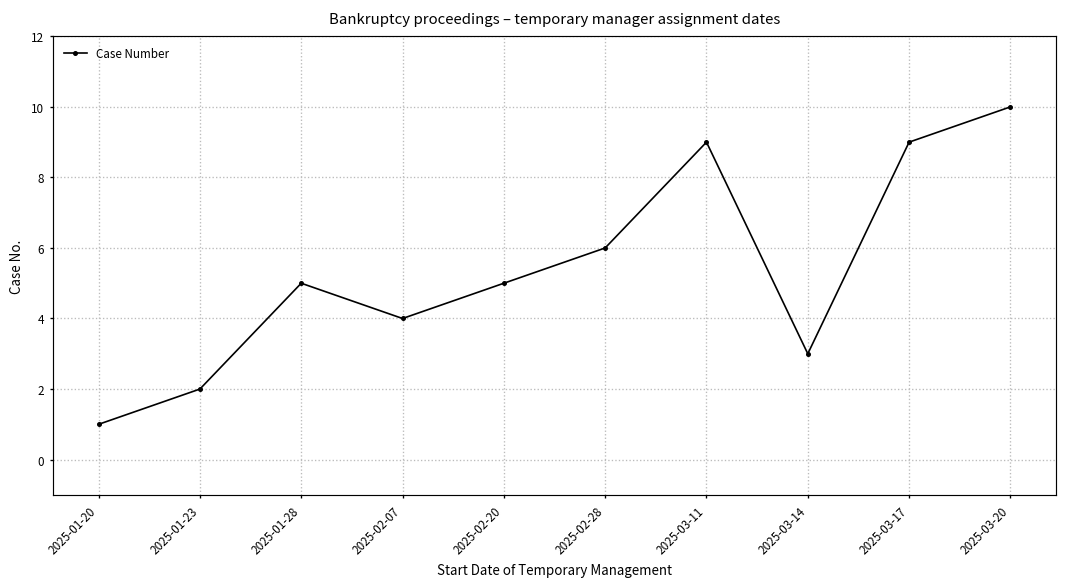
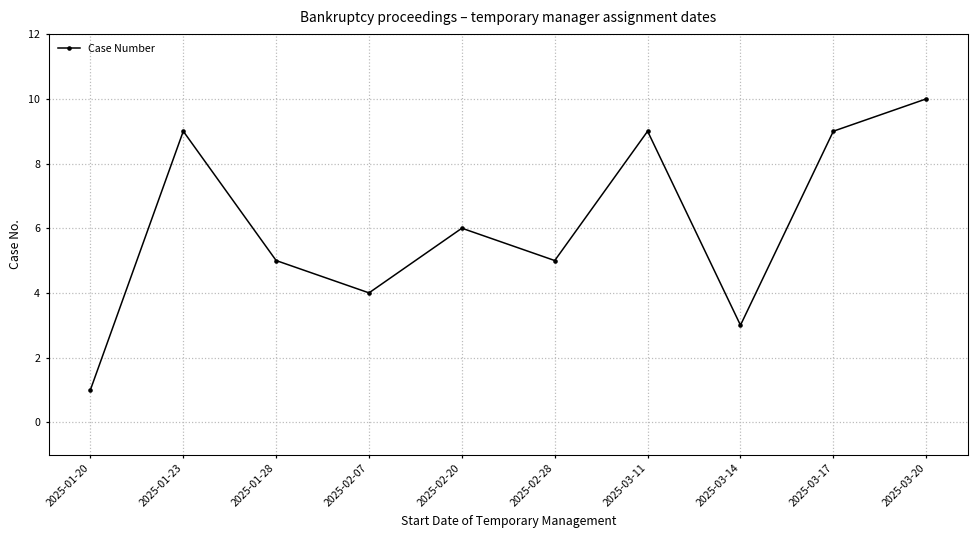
  {
    "2025-01-20": 1,
-   "2025-01-23": 2,
+   "2025-01-23": 9,
    "2025-01-28": 5,
    "2025-02-07": 4,
-   "2025-02-20": 5,
-   "2025-02-28": 6,
+   "2025-02-20": 6,
+   "2025-02-28": 5,
    "2025-03-11": 9,
    "2025-03-14": 3,
    "2025-03-17": 9,
    "2025-03-20": 10
  }
